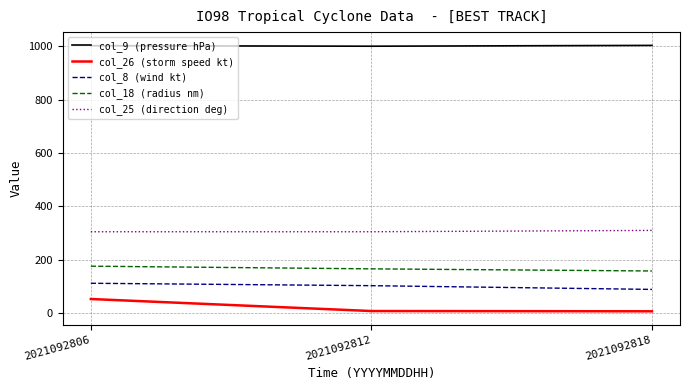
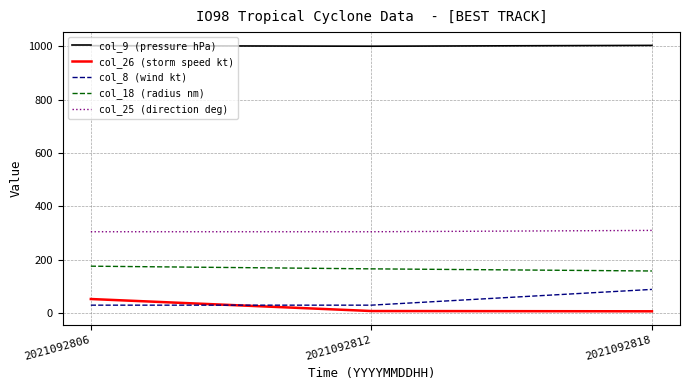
  {
    "col_9 (pressure hPa)": {
      "2021092812": 1000,
      "2021092818": 1000
    },
    "col_26 (storm speed kt)": {
      "2021092806": 50,
      "2021092812": 10,
      "2021092818": 10
    },
    "col_8 (wind kt)": {
-     "2021092806": 110,
-     "2021092812": 100,
+     "2021092806": 30,
+     "2021092812": 30,
      "2021092818": 90
    },
    "col_18 (radius nm)": {
      "2021092806": 180,
      "2021092812": 170,
      "2021092818": 160
    },
    "col_25 (direction deg)": {
      "2021092806": 310,
      "2021092812": 310,
      "2021092818": 310
    }
  }
